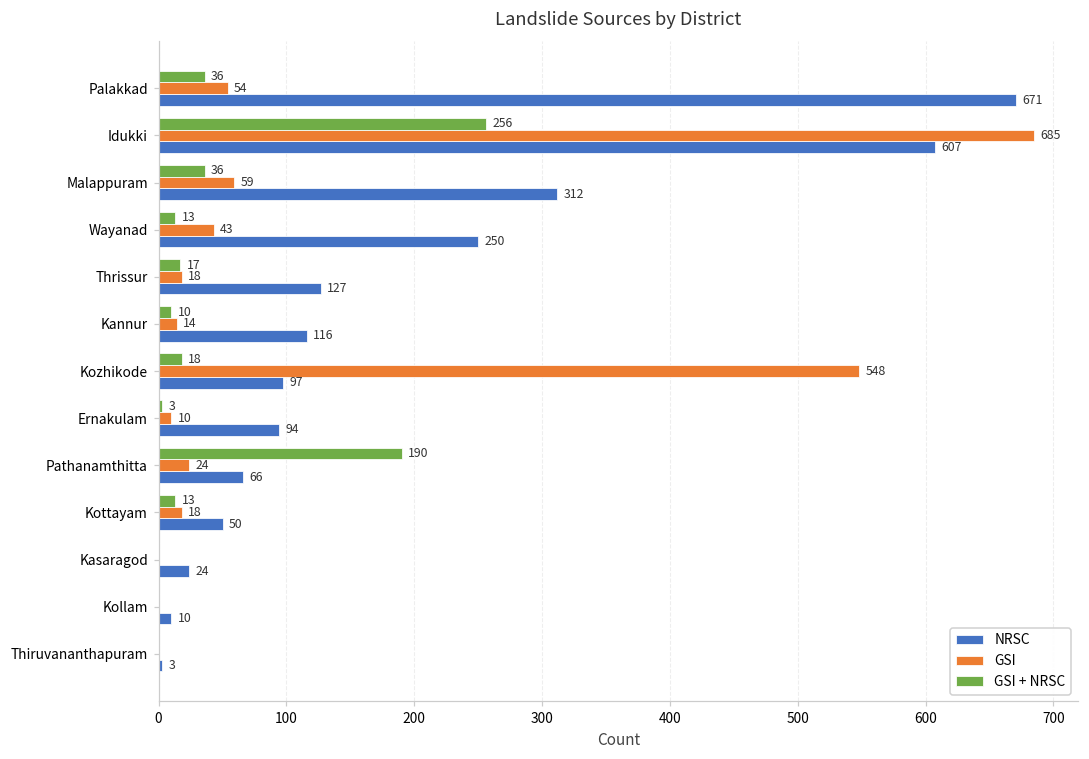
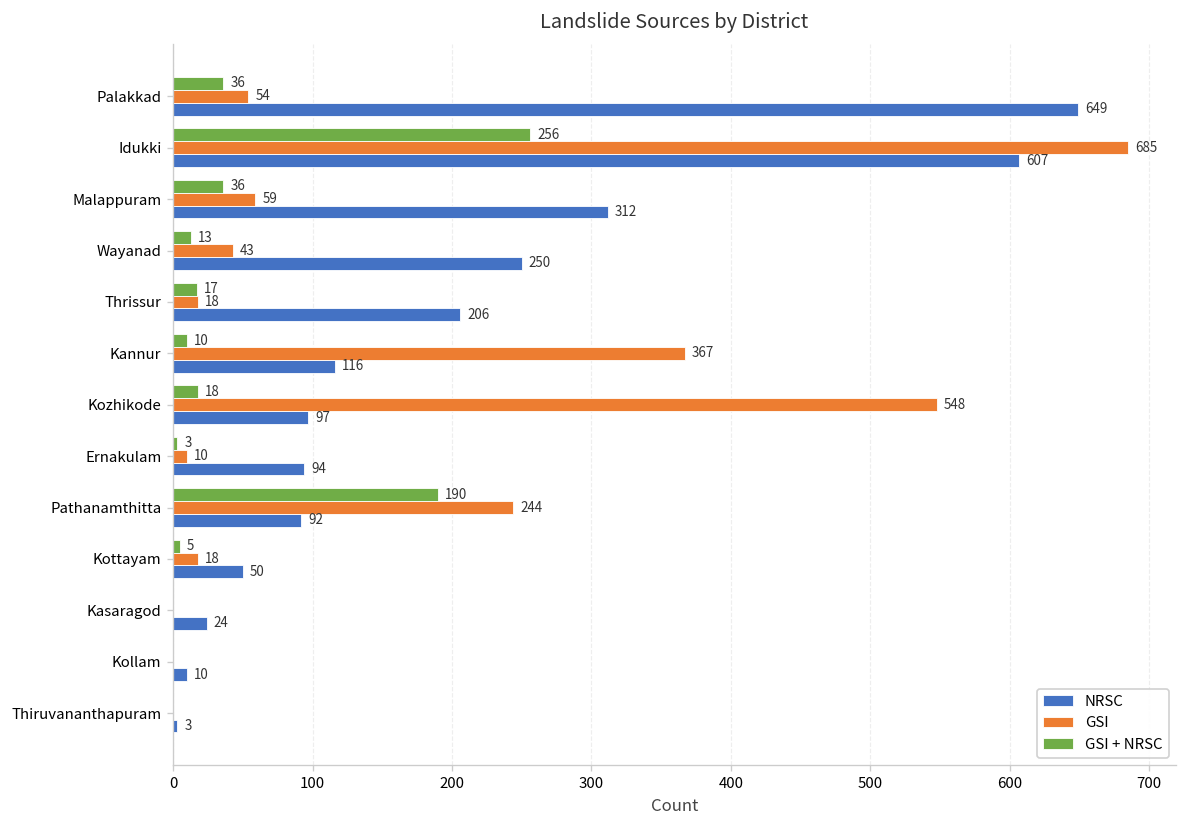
  {
    "NRSC": {
-     "Palakkad": 671,
+     "Palakkad": 649,
      "Idukki": 607,
      "Malappuram": 312,
      "Wayanad": 250,
-     "Thrissur": 127,
+     "Thrissur": 206,
      "Kannur": 116,
      "Kozhikode": 97,
      "Ernakulam": 94,
-     "Pathanamthitta": 66,
+     "Pathanamthitta": 92,
      "Kottayam": 50,
      "Kasaragod": 24,
      "Kollam": 10,
      "Thiruvananthapuram": 3
    },
    "GSI": {
      "Palakkad": 54,
      "Idukki": 685,
      "Malappuram": 59,
      "Wayanad": 43,
      "Thrissur": 18,
-     "Kannur": 14,
+     "Kannur": 367,
      "Kozhikode": 548,
      "Ernakulam": 10,
-     "Pathanamthitta": 24,
+     "Pathanamthitta": 244,
      "Kottayam": 18
    },
    "GSI + NRSC": {
      "Palakkad": 36,
      "Idukki": 256,
      "Malappuram": 36,
      "Wayanad": 13,
      "Thrissur": 17,
      "Kannur": 10,
      "Kozhikode": 18,
      "Ernakulam": 3,
      "Pathanamthitta": 190,
-     "Kottayam": 13
+     "Kottayam": 5
    }
  }
